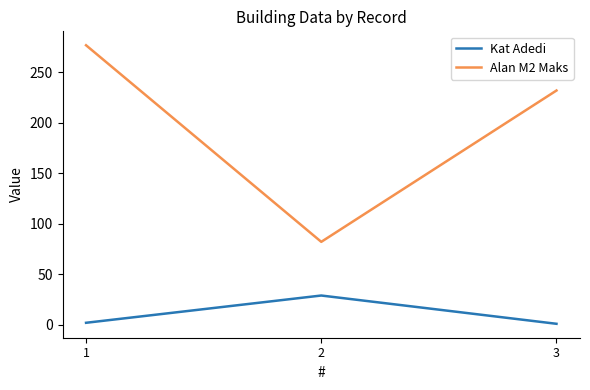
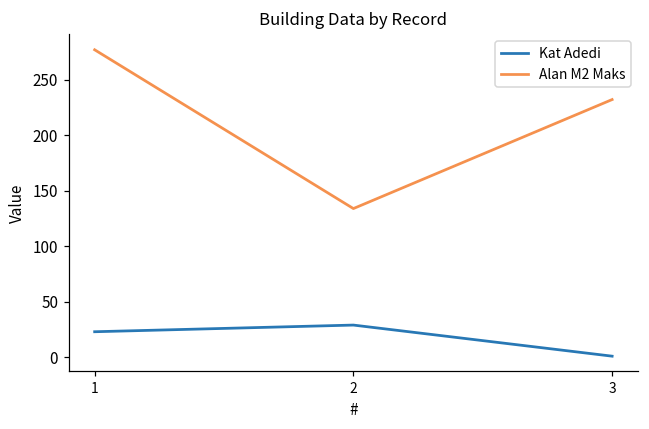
  {
    "Kat Adedi": {
-     "1": 2,
+     "1": 23,
      "2": 29,
      "3": 1
    },
    "Alan M2 Maks": {
      "1": 277,
-     "2": 82,
+     "2": 134,
      "3": 232
    }
  }
